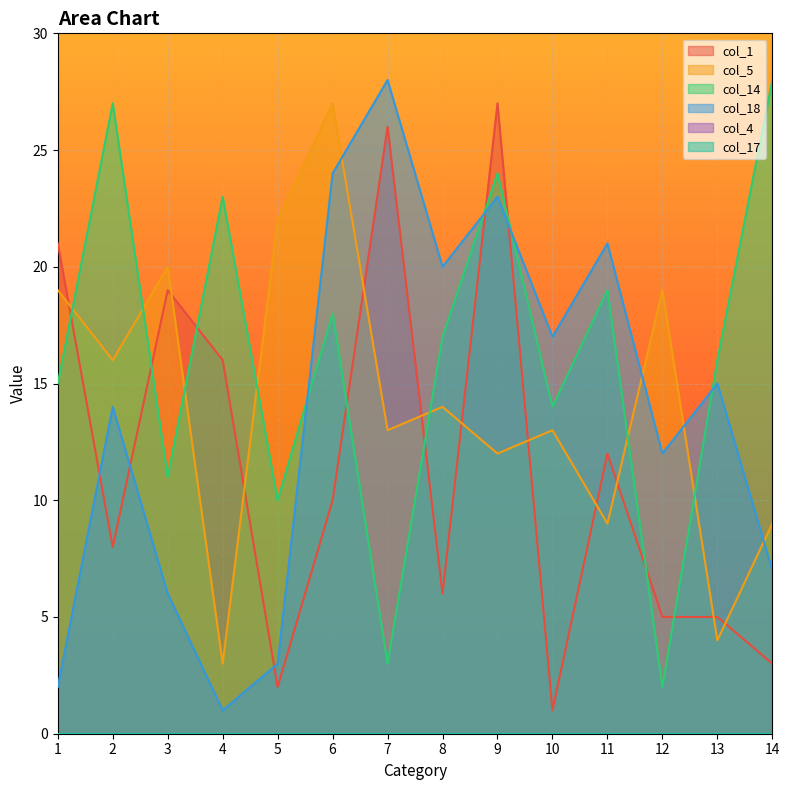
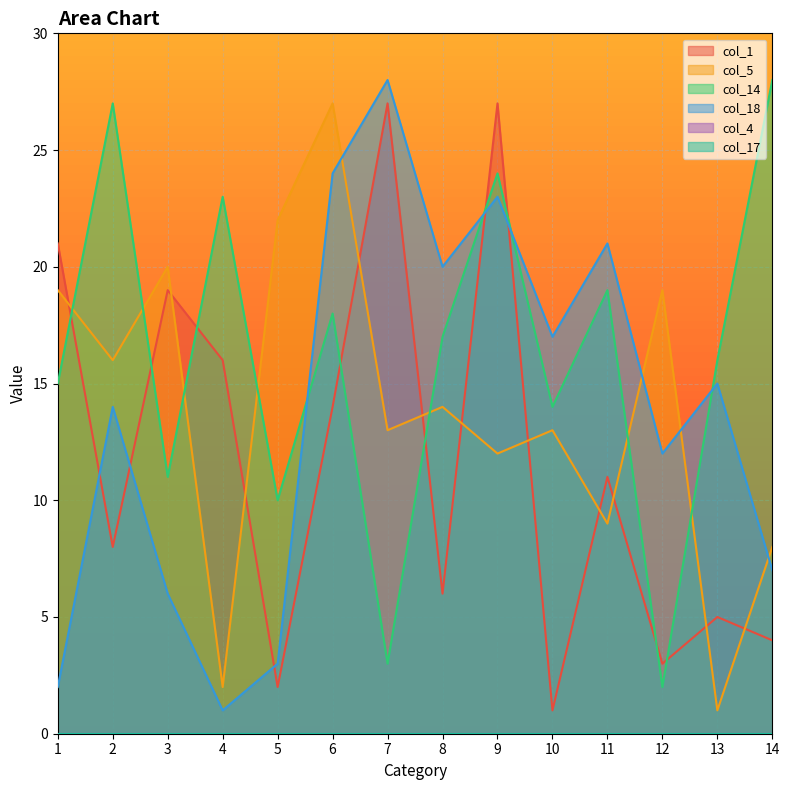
  {
    "col_1": {
      "1": 21,
      "2": 8,
      "3": 19,
      "4": 16,
      "5": 2,
-     "6": 10,
-     "7": 26,
+     "6": 14,
+     "7": 27,
      "8": 6,
      "9": 27,
      "10": 1,
-     "11": 12,
-     "12": 5,
+     "11": 11,
+     "12": 3,
      "13": 5,
-     "14": 3
+     "14": 4
    },
    "col_5": {
      "1": 19,
      "2": 16,
      "3": 20,
-     "4": 3,
+     "4": 2,
      "5": 22,
      "6": 27,
      "7": 13,
      "8": 14,
      "9": 12,
      "10": 13,
      "11": 9,
      "12": 19,
-     "13": 4,
-     "14": 9
+     "13": 1,
+     "14": 8
    }
  }
